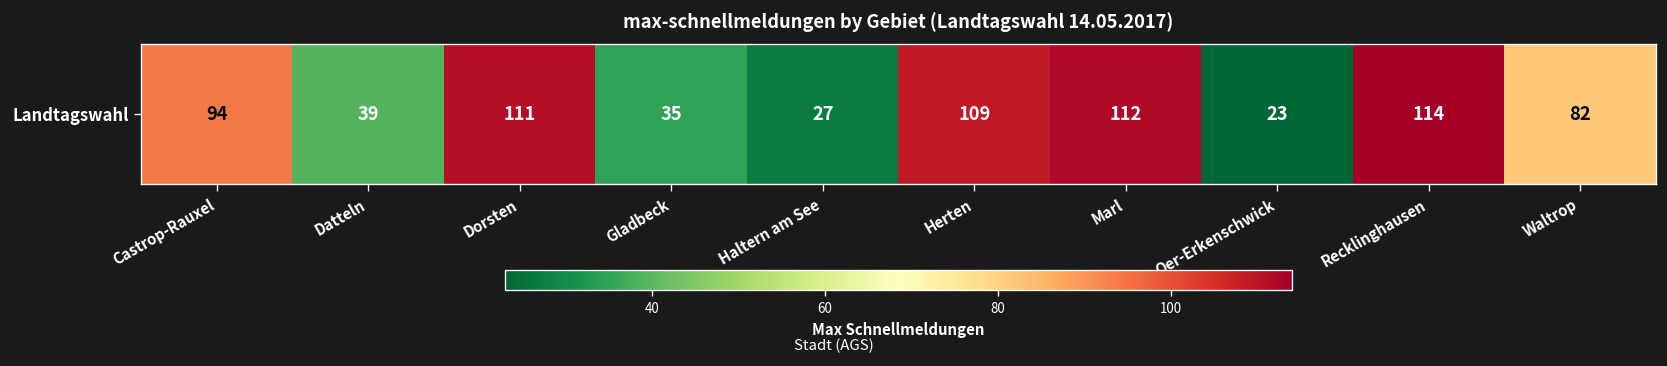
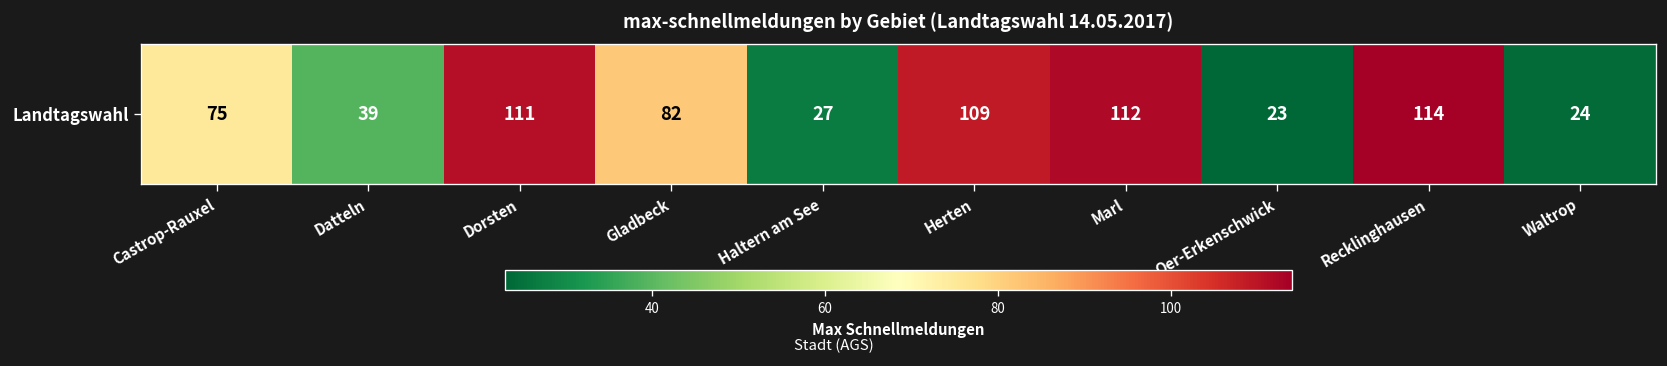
  {
    "Landtagswahl": {
-     "Castrop-Rauxel": 94,
+     "Castrop-Rauxel": 75,
      "Datteln": 39,
      "Dorsten": 111,
-     "Gladbeck": 35,
+     "Gladbeck": 82,
      "Haltern am See": 27,
      "Herten": 109,
      "Marl": 112,
      "Oer-Erkenschwick": 23,
      "Recklinghausen": 114,
-     "Waltrop": 82
+     "Waltrop": 24
    }
  }
